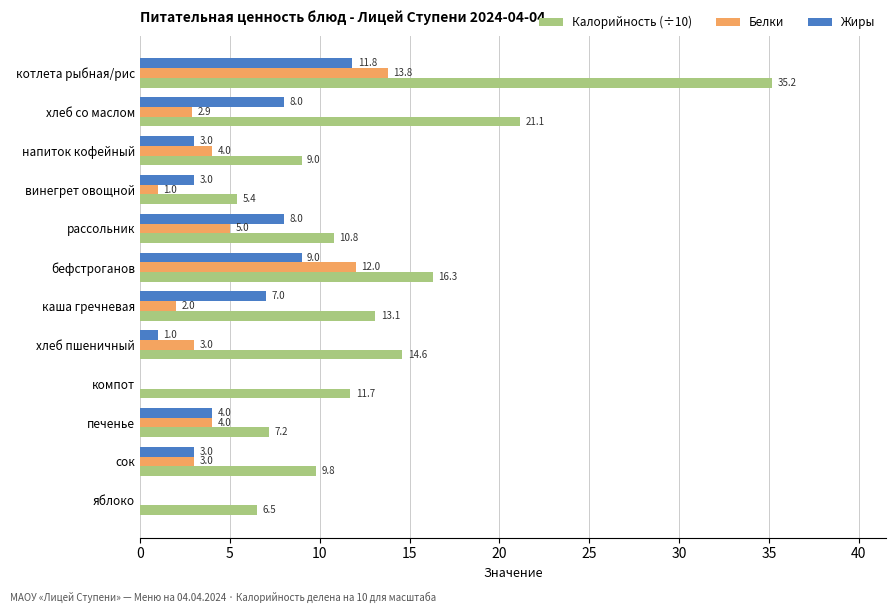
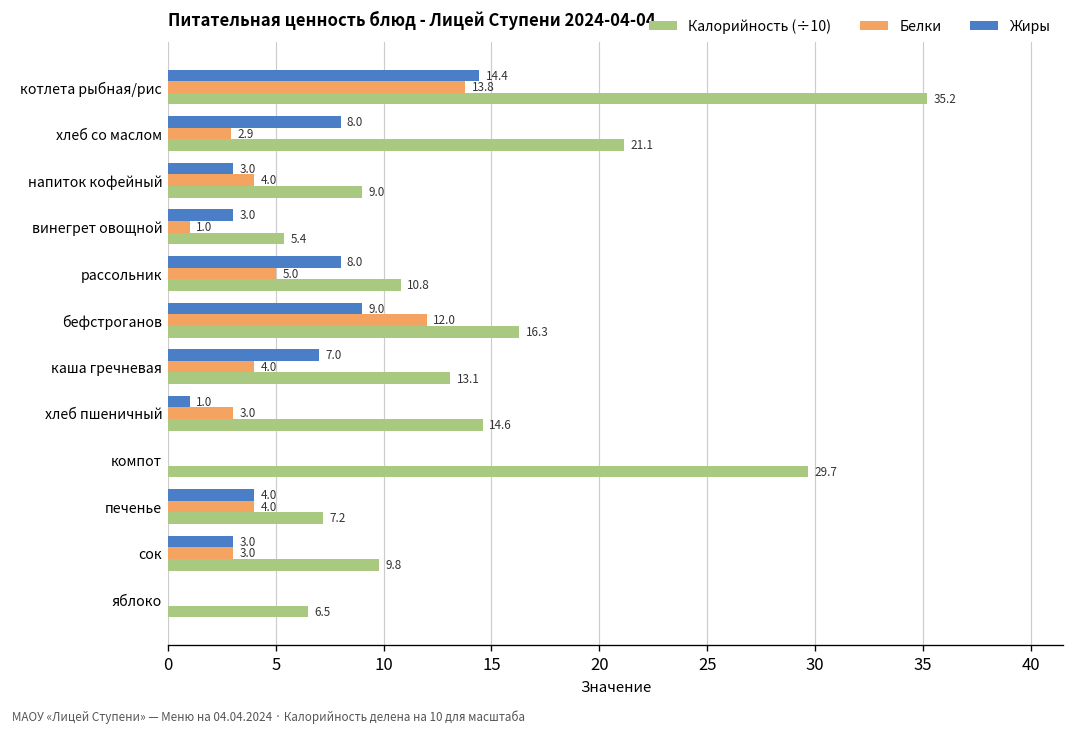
  {
    "Калорийность (÷10)": {
      "котлета рыбная/рис": 35.2,
      "хлеб со маслом": 21.1,
      "напиток кофейный": 9.0,
      "винегрет овощной": 5.4,
      "рассольник": 10.8,
      "бефстроганов": 16.3,
      "каша гречневая": 13.1,
      "хлеб пшеничный": 14.6,
-     "компот": 11.7,
+     "компот": 29.7,
      "печенье": 7.2,
      "сок": 9.8,
      "яблоко": 6.5
    },
    "Белки": {
      "котлета рыбная/рис": 13.8,
      "хлеб со маслом": 2.9,
      "напиток кофейный": 4.0,
      "винегрет овощной": 1.0,
      "рассольник": 5.0,
      "бефстроганов": 12.0,
-     "каша гречневая": 2.0,
+     "каша гречневая": 4.0,
      "хлеб пшеничный": 3.0,
      "печенье": 4.0,
      "сок": 3.0
    },
    "Жиры": {
-     "котлета рыбная/рис": 11.8,
+     "котлета рыбная/рис": 14.4,
      "хлеб со маслом": 8.0,
      "напиток кофейный": 3.0,
      "винегрет овощной": 3.0,
      "рассольник": 8.0,
      "бефстроганов": 9.0,
      "каша гречневая": 7.0,
      "хлеб пшеничный": 1.0,
      "печенье": 4.0,
      "сок": 3.0
    }
  }
